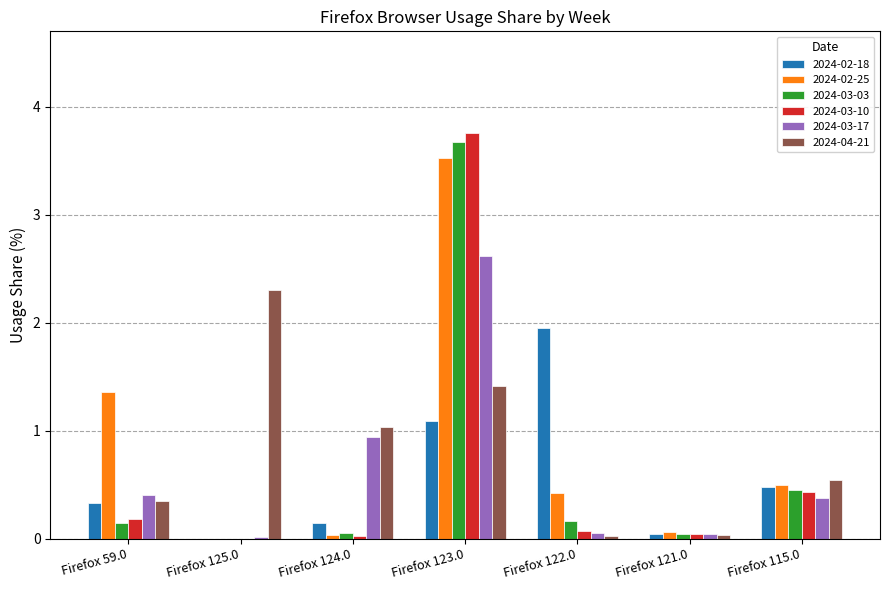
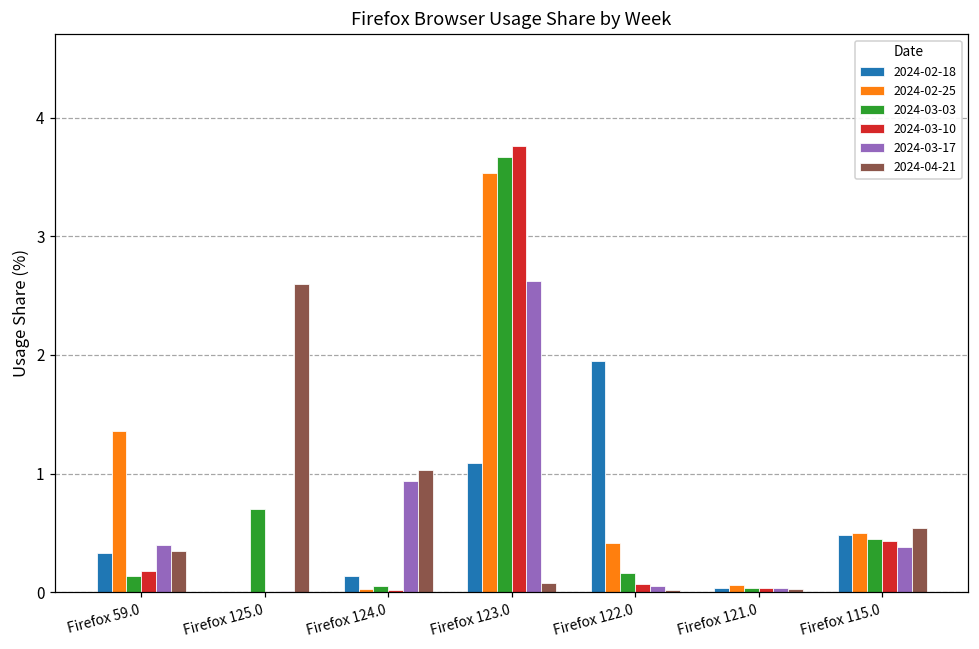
  {
    "2024-02-18": {
      "Firefox 59.0": 0.33,
      "Firefox 125.0": 0.00,
      "Firefox 124.0": 0.14,
      "Firefox 123.0": 1.09,
      "Firefox 122.0": 1.95,
      "Firefox 121.0": 0.04,
      "Firefox 115.0": 0.48
    },
    "2024-02-25": {
      "Firefox 59.0": 1.36,
      "Firefox 125.0": 0.00,
      "Firefox 124.0": 0.03,
      "Firefox 123.0": 3.53,
      "Firefox 122.0": 0.42,
      "Firefox 121.0": 0.06,
      "Firefox 115.0": 0.50
    },
    "2024-03-03": {
      "Firefox 59.0": 0.14,
-     "Firefox 125.0": 0.0,
+     "Firefox 125.0": 0.7,
      "Firefox 124.0": 0.05,
      "Firefox 123.0": 3.67,
      "Firefox 122.0": 0.16,
      "Firefox 121.0": 0.04,
      "Firefox 115.0": 0.45
    },
    "2024-03-10": {
      "Firefox 59.0": 0.18,
      "Firefox 125.0": 0.00,
      "Firefox 123.0": 3.76,
      "Firefox 122.0": 0.07,
      "Firefox 121.0": 0.04,
      "Firefox 115.0": 0.43
    },
    "2024-03-17": {
      "Firefox 59.0": 0.40,
      "Firefox 124.0": 0.94,
      "Firefox 123.0": 2.62,
      "Firefox 122.0": 0.05,
      "Firefox 121.0": 0.04,
      "Firefox 115.0": 0.38
    },
    "2024-04-21": {
      "Firefox 59.0": 0.35,
-     "Firefox 125.0": 2.3,
+     "Firefox 125.0": 2.6,
      "Firefox 124.0": 1.03,
-     "Firefox 123.0": 1.41,
+     "Firefox 123.0": 0.08,
      "Firefox 121.0": 0.03,
      "Firefox 115.0": 0.54
    }
  }
